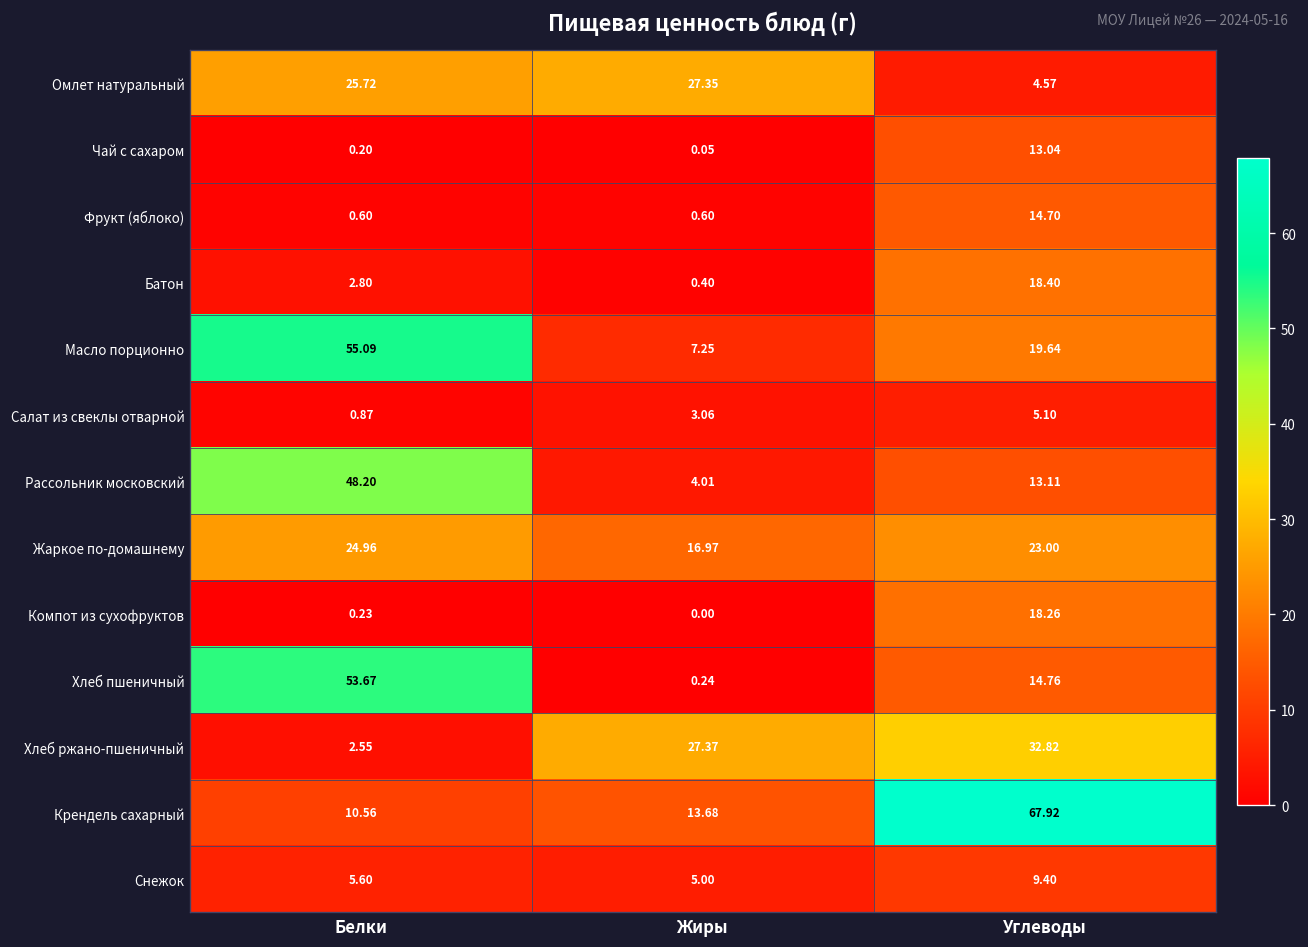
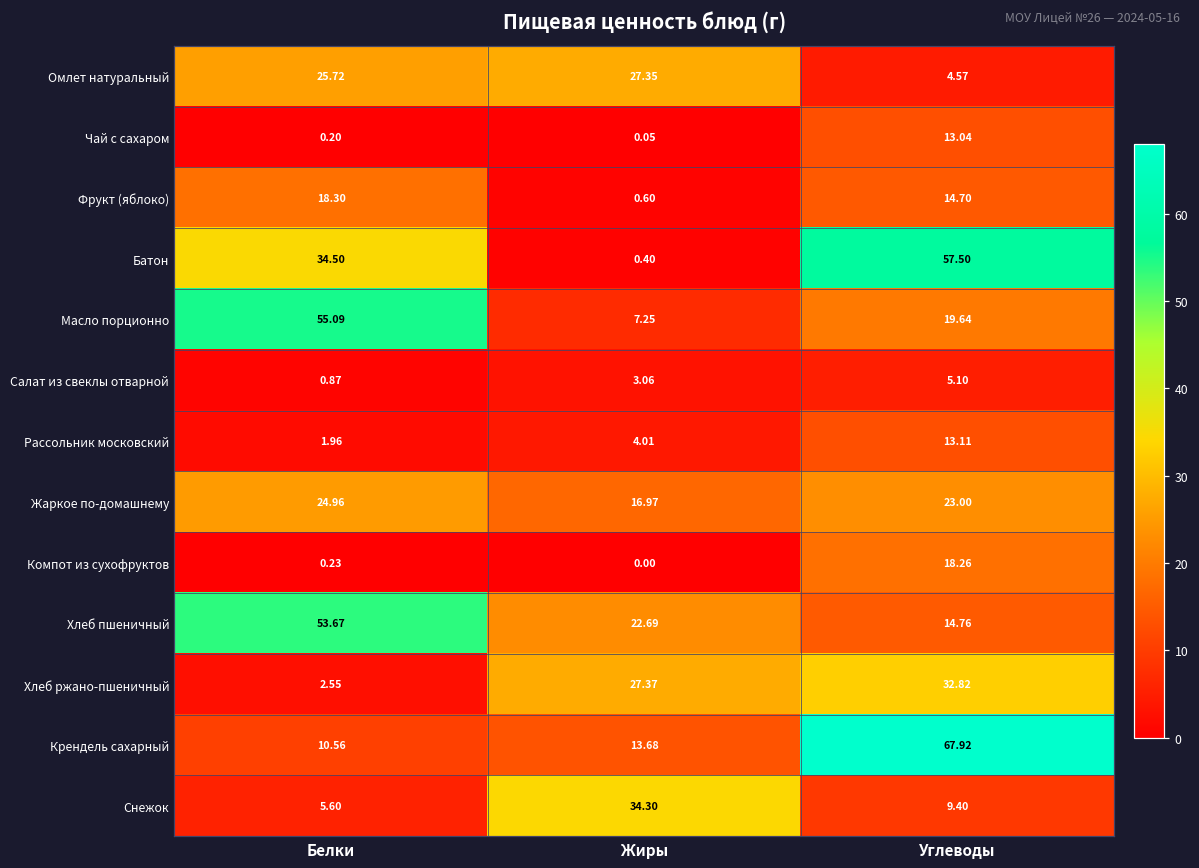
  {
    "Омлет натуральный": {
      "Белки": 25.72,
      "Жиры": 27.35,
      "Углеводы": 4.57
    },
    "Чай с сахаром": {
      "Белки": 0.20,
      "Жиры": 0.05,
      "Углеводы": 13.04
    },
    "Фрукт (яблоко)": {
-     "Белки": 0.60,
+     "Белки": 18.30,
      "Жиры": 0.60,
      "Углеводы": 14.70
    },
    "Батон": {
-     "Белки": 2.80,
+     "Белки": 34.50,
      "Жиры": 0.40,
-     "Углеводы": 18.40
+     "Углеводы": 57.50
    },
    "Масло порционно": {
      "Белки": 55.09,
      "Жиры": 7.25,
      "Углеводы": 19.64
    },
    "Салат из свеклы отварной": {
      "Белки": 0.87,
      "Жиры": 3.06,
      "Углеводы": 5.10
    },
    "Рассольник московский": {
-     "Белки": 48.20,
+     "Белки": 1.96,
      "Жиры": 4.01,
      "Углеводы": 13.11
    },
    "Жаркое по-домашнему": {
      "Белки": 24.96,
      "Жиры": 16.97,
      "Углеводы": 23.00
    },
    "Компот из сухофруктов": {
      "Белки": 0.23,
      "Жиры": 0.00,
      "Углеводы": 18.26
    },
    "Хлеб пшеничный": {
      "Белки": 53.67,
-     "Жиры": 0.24,
+     "Жиры": 22.69,
      "Углеводы": 14.76
    },
    "Хлеб ржано-пшеничный": {
      "Белки": 2.55,
      "Жиры": 27.37,
      "Углеводы": 32.82
    },
    "Крендель сахарный": {
      "Белки": 10.56,
      "Жиры": 13.68,
      "Углеводы": 67.92
    },
    "Снежок": {
      "Белки": 5.60,
-     "Жиры": 5.00,
+     "Жиры": 34.30,
      "Углеводы": 9.40
    }
  }
